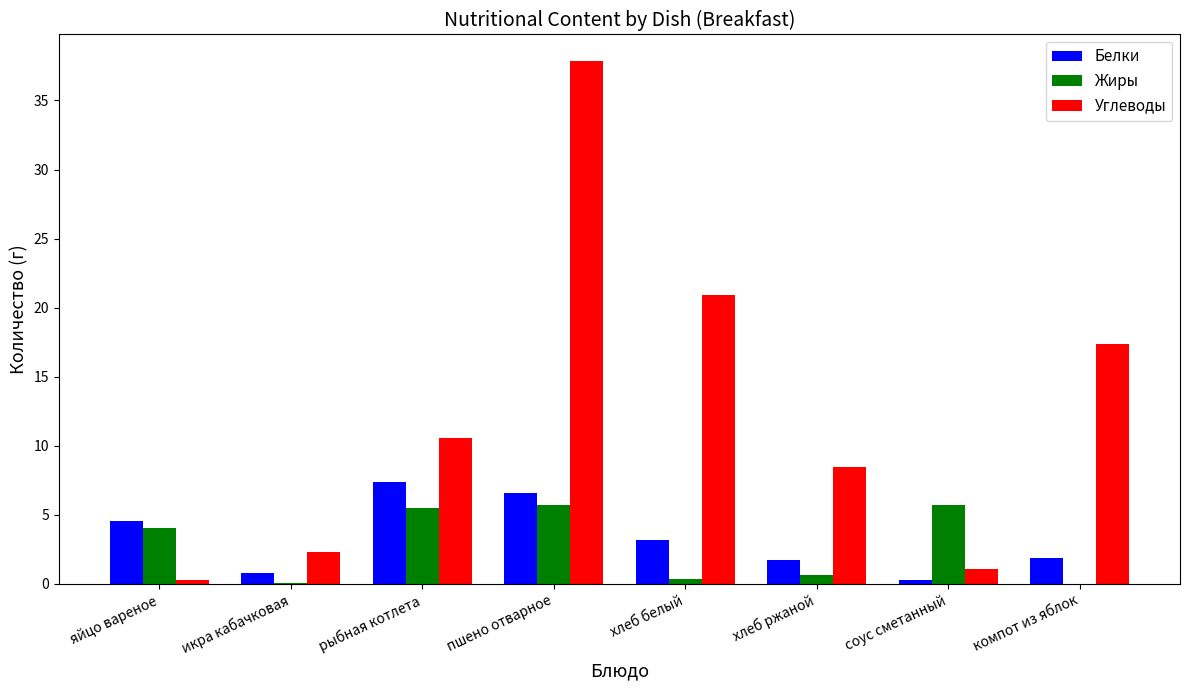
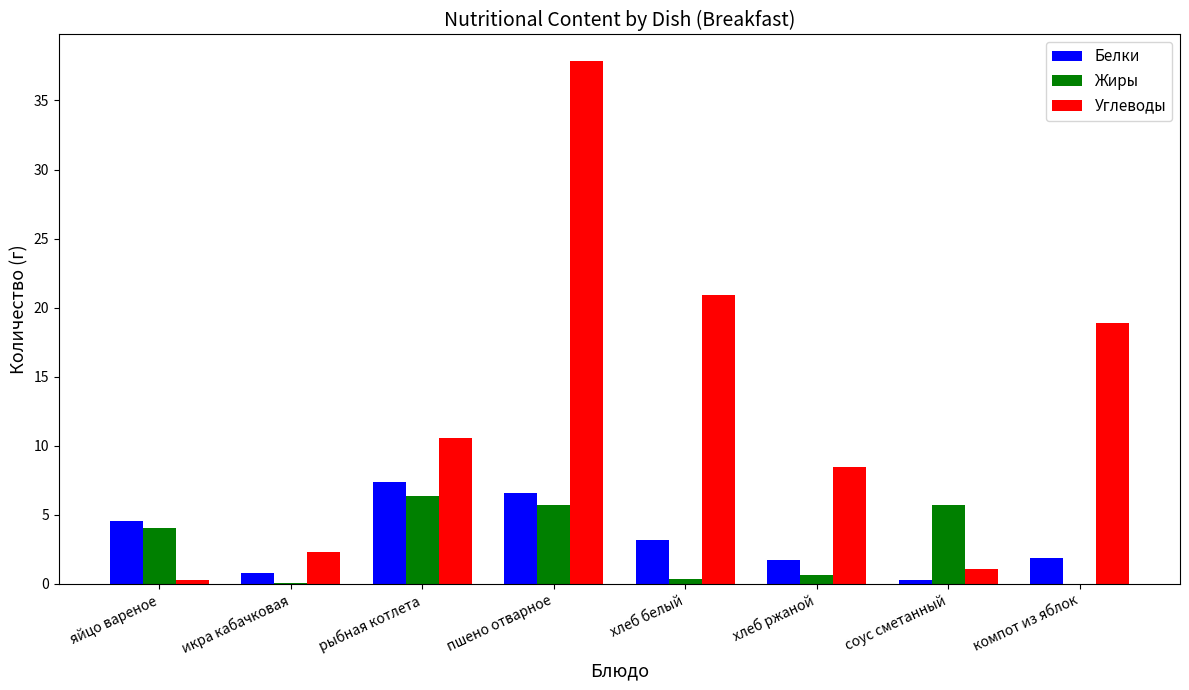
  {
    "Белки": {
      "яйцо вареное": 4.5,
      "икра кабачковая": 0.8,
      "рыбная котлета": 7.4,
      "пшено отварное": 6.6,
      "хлеб белый": 3.2,
      "хлеб ржаной": 1.7,
      "соус сметанный": 0.3,
      "компот из яблок": 1.9
    },
    "Жиры": {
      "яйцо вареное": 4.1,
-     "рыбная котлета": 5.5,
+     "рыбная котлета": 6.3,
      "пшено отварное": 5.7,
      "хлеб белый": 0.4,
      "хлеб ржаной": 0.7,
      "соус сметанный": 5.7
    },
    "Углеводы": {
      "яйцо вареное": 0.3,
      "икра кабачковая": 2.3,
      "рыбная котлета": 10.6,
      "пшено отварное": 37.9,
      "хлеб белый": 20.9,
      "хлеб ржаной": 8.5,
      "соус сметанный": 1.1,
-     "компот из яблок": 17.3
+     "компот из яблок": 18.9
    }
  }
